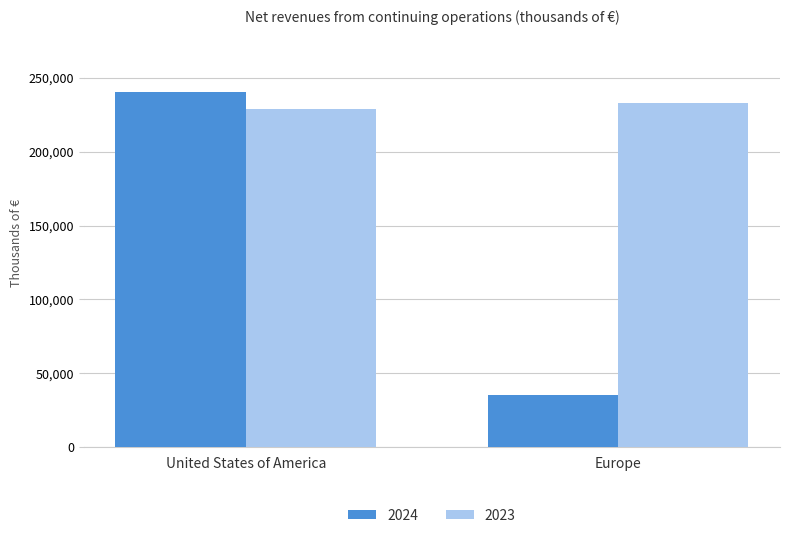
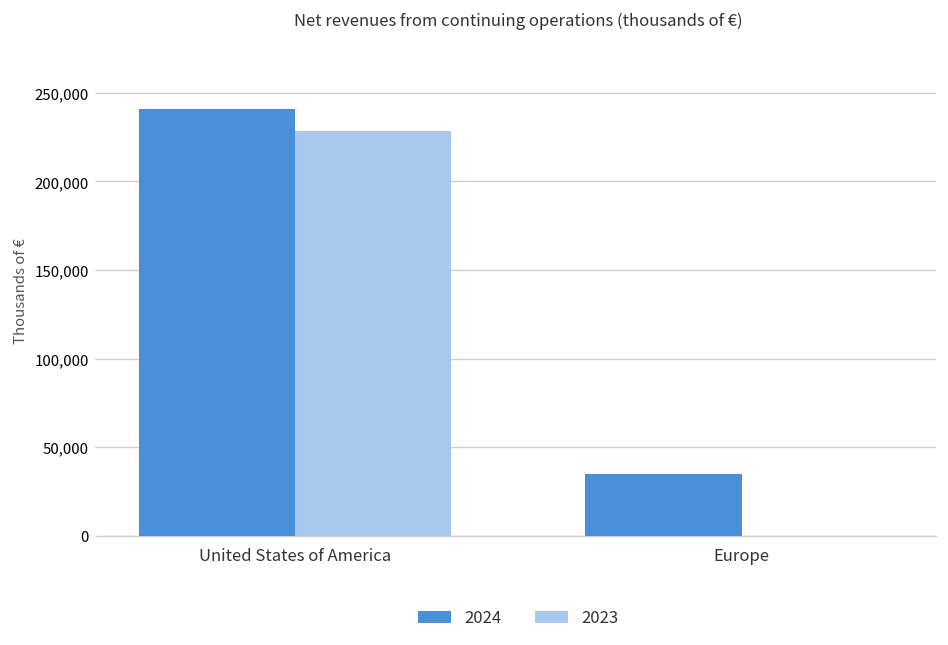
  {
    "2024": {
      "United States of America": "241,000",
      "Europe": "35,000"
    },
    "2023": {
      "United States of America": "229,000",
-     "Europe": "233,000"
+     "Europe": "0"
    }
  }
